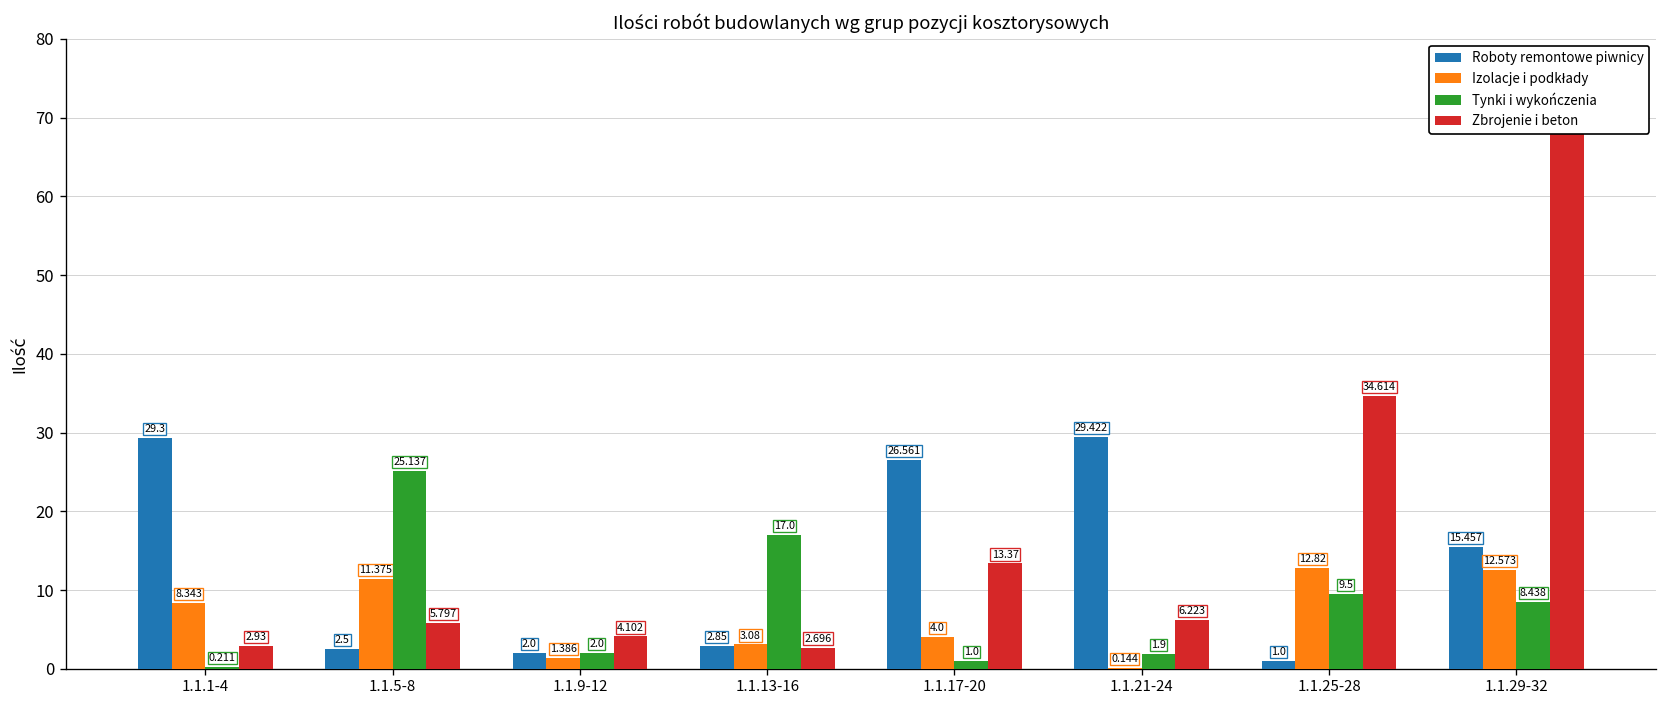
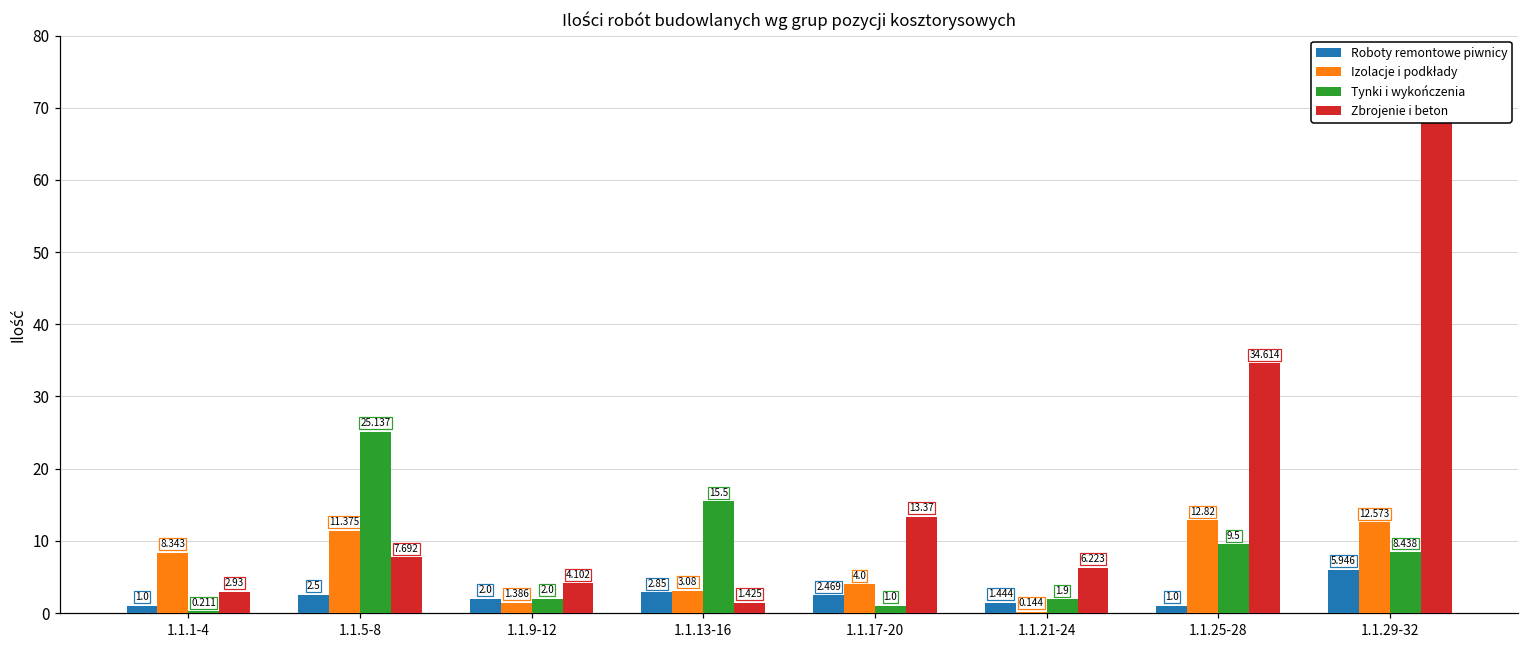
  {
    "Roboty remontowe piwnicy": {
-     "1.1.1-4": 29.3,
-     "1.1.17-20": 26.561,
-     "1.1.21-24": 29.422,
-     "1.1.29-32": 15.457
+     "1.1.1-4": 1.0,
+     "1.1.17-20": 2.469,
+     "1.1.21-24": 1.444,
+     "1.1.29-32": 5.946
    },
    "Tynki i wykończenia": {
-     "1.1.13-16": 17.0
+     "1.1.13-16": 15.5
    },
    "Zbrojenie i beton": {
-     "1.1.5-8": 5.797,
-     "1.1.13-16": 2.696
+     "1.1.5-8": 7.692,
+     "1.1.13-16": 1.425
    }
  }
